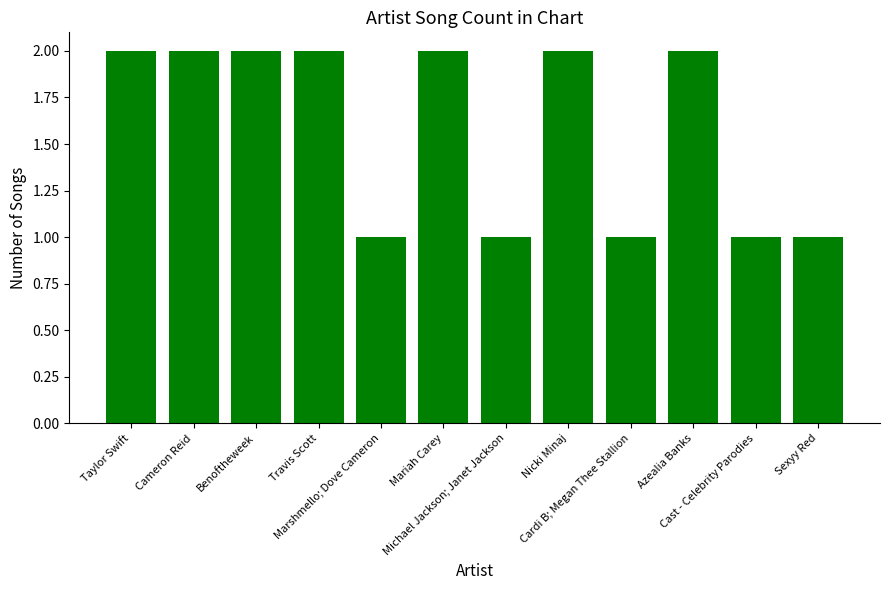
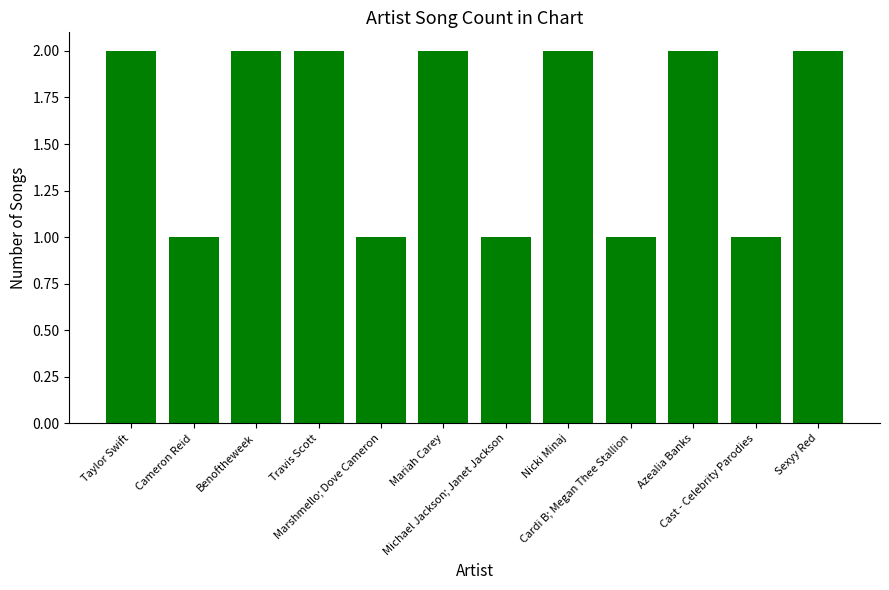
  {
    "Taylor Swift": 2,
-   "Cameron Reid": 2,
+   "Cameron Reid": 1,
    "Benoftheweek": 2,
    "Travis Scott": 2,
    "Marshmello; Dove Cameron": 1,
    "Mariah Carey": 2,
    "Michael Jackson; Janet Jackson": 1,
    "Nicki Minaj": 2,
    "Cardi B; Megan Thee Stallion": 1,
    "Azealia Banks": 2,
    "Cast - Celebrity Parodies": 1,
-   "Sexyy Red": 1
+   "Sexyy Red": 2
  }
